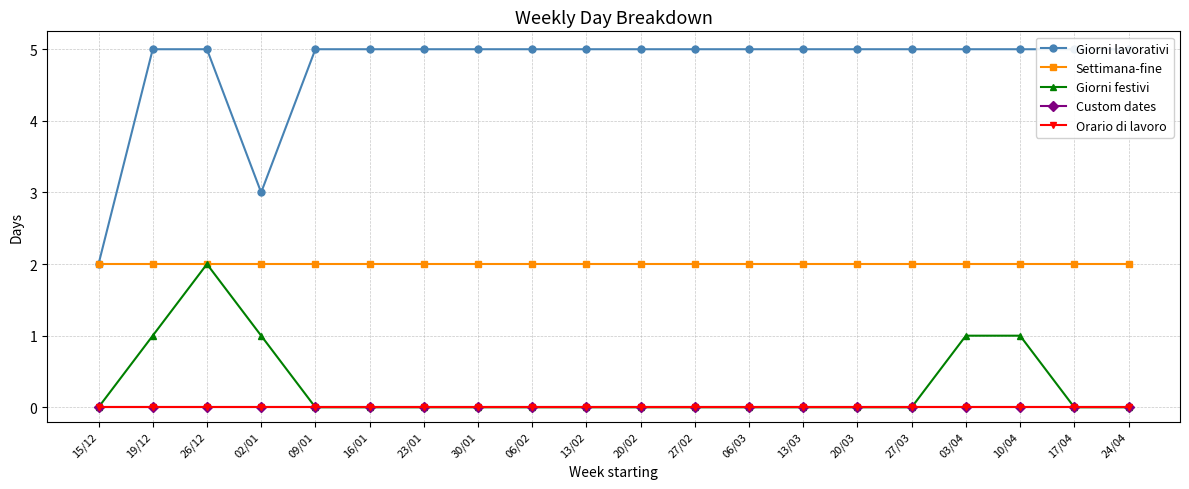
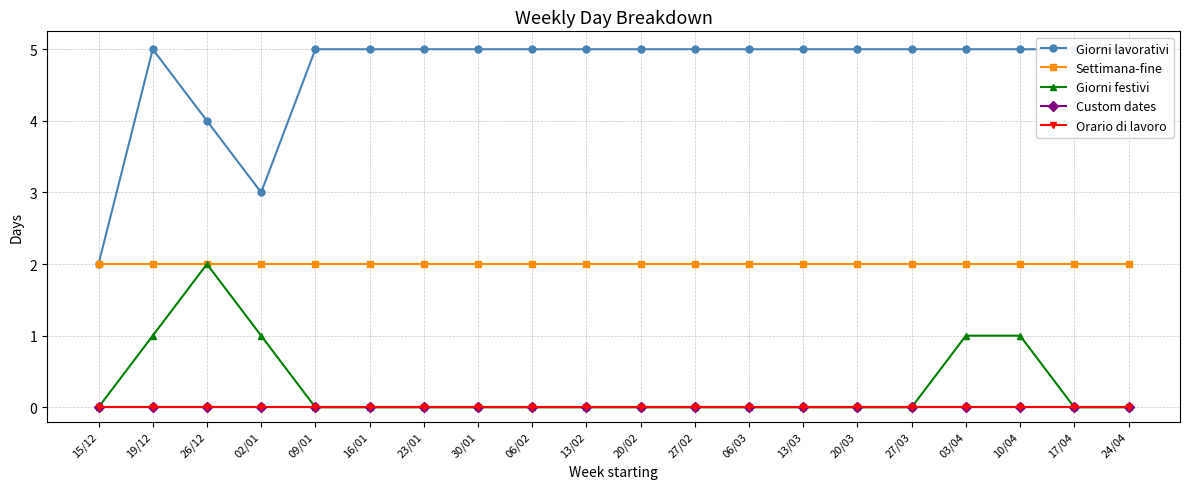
  {
    "Giorni lavorativi": {
      "19/12": 5,
-     "26/12": 5,
+     "26/12": 4,
      "02/01": 3,
      "09/01": 5,
      "16/01": 5,
      "23/01": 5,
      "30/01": 5,
      "06/02": 5,
      "13/02": 5,
      "20/02": 5,
      "27/02": 5,
      "06/03": 5,
      "13/03": 5,
      "20/03": 5,
      "27/03": 5,
      "03/04": 5,
      "10/04": 5
    },
    "Settimana-fine": {
      "19/12": 2,
      "02/01": 2,
      "09/01": 2,
      "16/01": 2,
      "23/01": 2,
      "30/01": 2,
      "06/02": 2,
      "13/02": 2,
      "20/02": 2,
      "27/02": 2,
      "06/03": 2,
      "13/03": 2,
      "20/03": 2,
      "27/03": 2,
      "03/04": 2,
      "10/04": 2,
      "17/04": 2,
      "24/04": 2
    },
    "Giorni festivi": {
      "19/12": 1,
      "02/01": 1,
      "03/04": 1,
      "10/04": 1
    },
    "Orario di lavoro": {
      "19/12": 0,
      "26/12": 0,
      "02/01": 0,
      "03/04": 0,
      "10/04": 0
    }
  }
